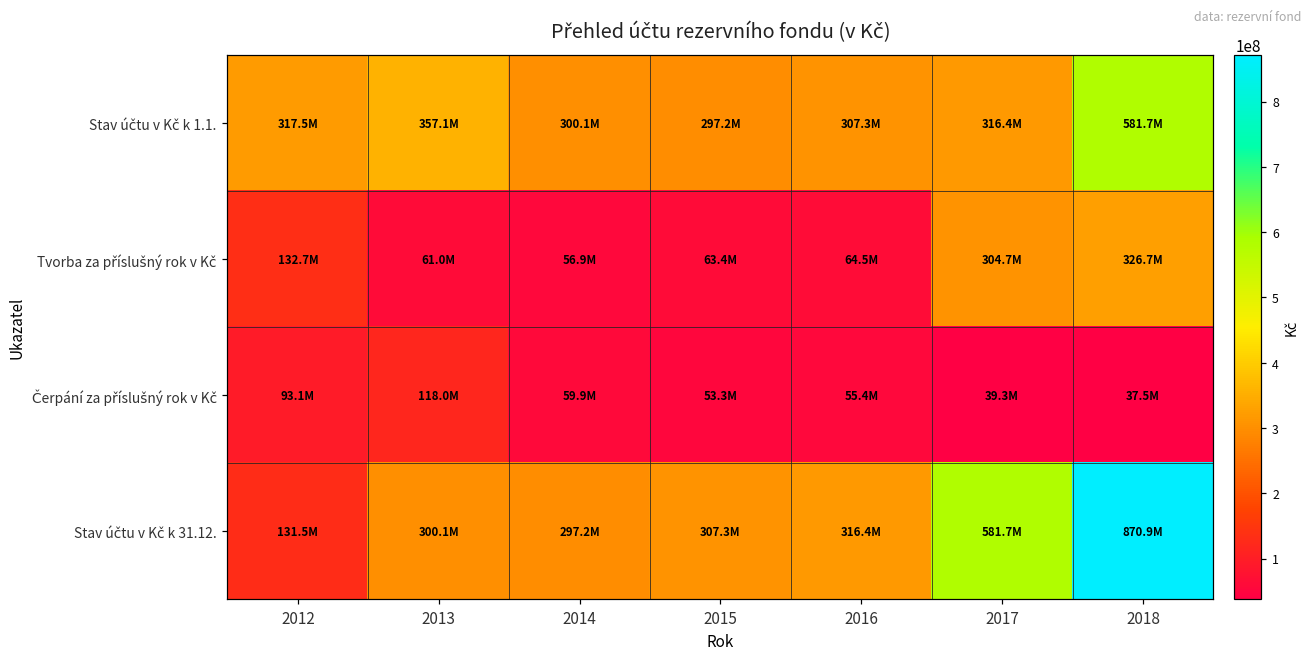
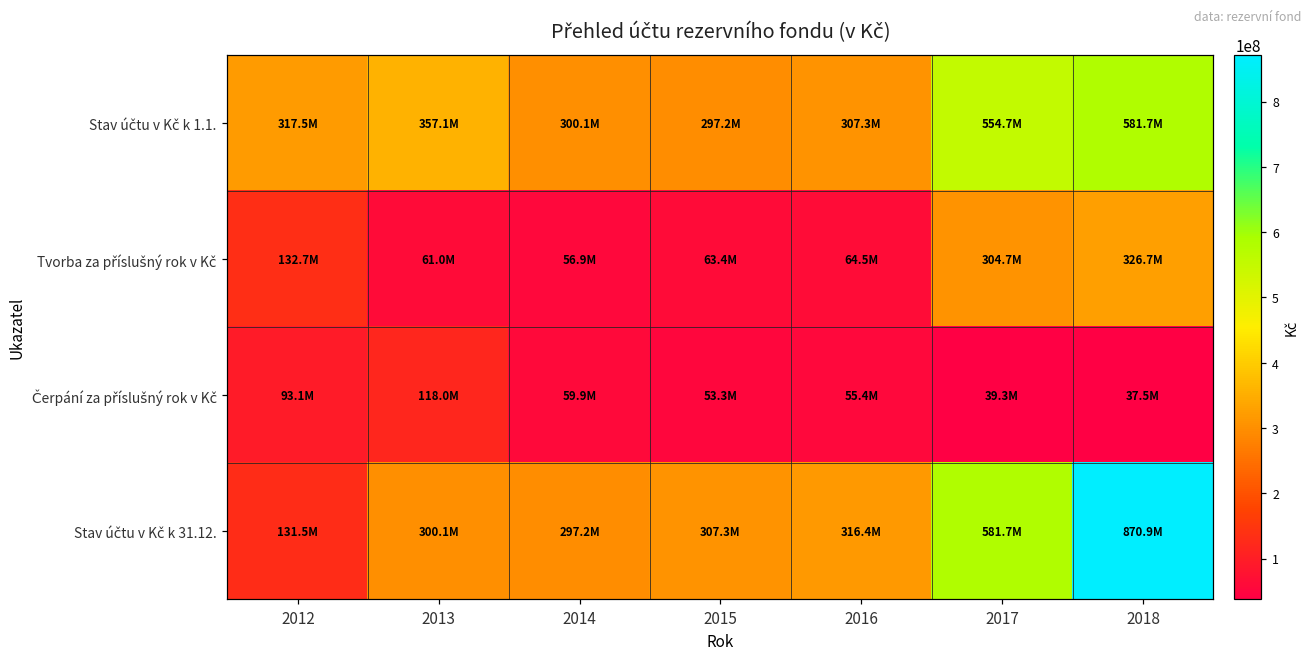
  {
    "Stav účtu v Kč k 1.1.": {
      "2012": "317.5M",
      "2013": "357.1M",
      "2014": "300.1M",
      "2015": "297.2M",
      "2016": "307.3M",
-     "2017": "316.4M",
+     "2017": "554.7M",
      "2018": "581.7M"
    },
    "Tvorba za příslušný rok v Kč": {
      "2012": "132.7M",
      "2013": "61.0M",
      "2014": "56.9M",
      "2015": "63.4M",
      "2016": "64.5M",
      "2017": "304.7M",
      "2018": "326.7M"
    },
    "Čerpání za příslušný rok v Kč": {
      "2012": "93.1M",
      "2013": "118.0M",
      "2014": "59.9M",
      "2015": "53.3M",
      "2016": "55.4M",
      "2017": "39.3M",
      "2018": "37.5M"
    },
    "Stav účtu v Kč k 31.12.": {
      "2012": "131.5M",
      "2013": "300.1M",
      "2014": "297.2M",
      "2015": "307.3M",
      "2016": "316.4M",
      "2017": "581.7M",
      "2018": "870.9M"
    }
  }
